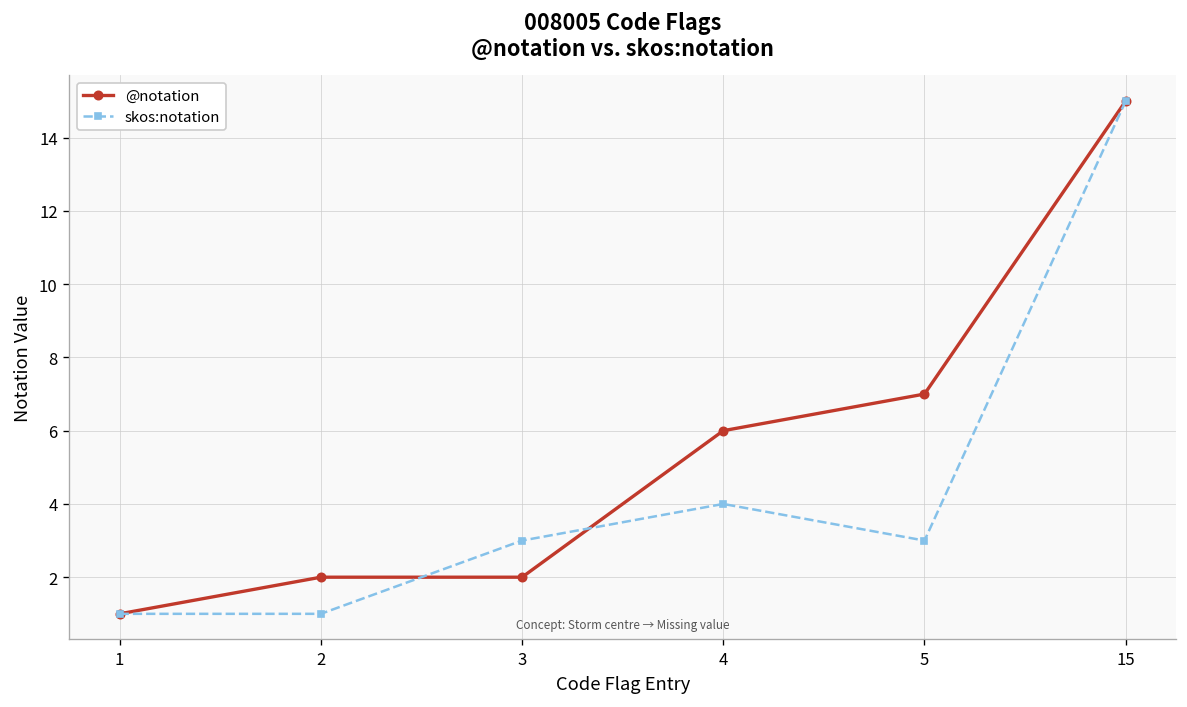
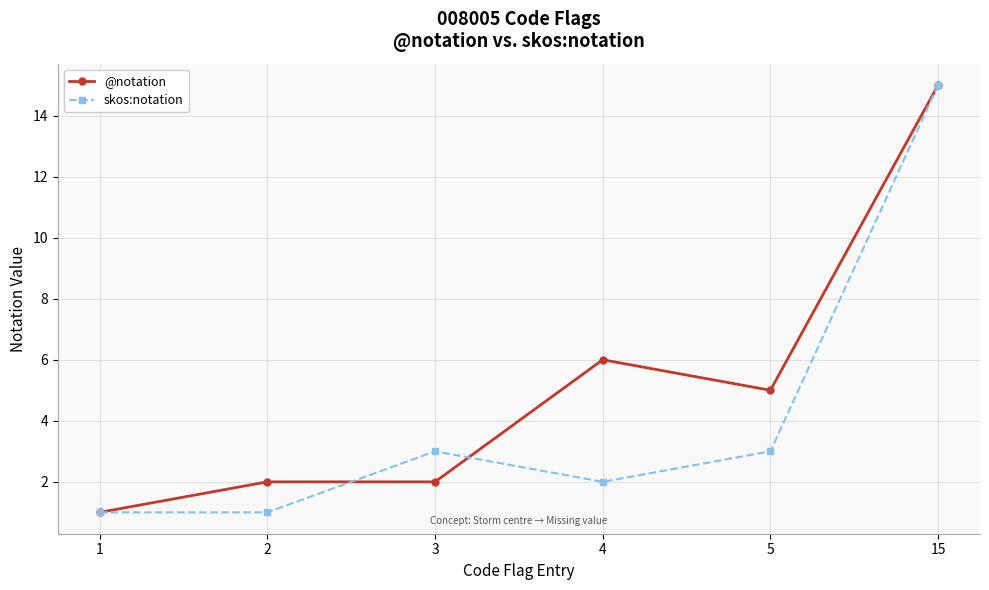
  {
    "@notation": {
      "2": 2,
      "3": 2,
      "4": 6,
-     "5": 7
+     "5": 5
    },
    "skos:notation": {
      "2": 1,
      "3": 3,
-     "4": 4,
+     "4": 2,
      "5": 3
    }
  }
